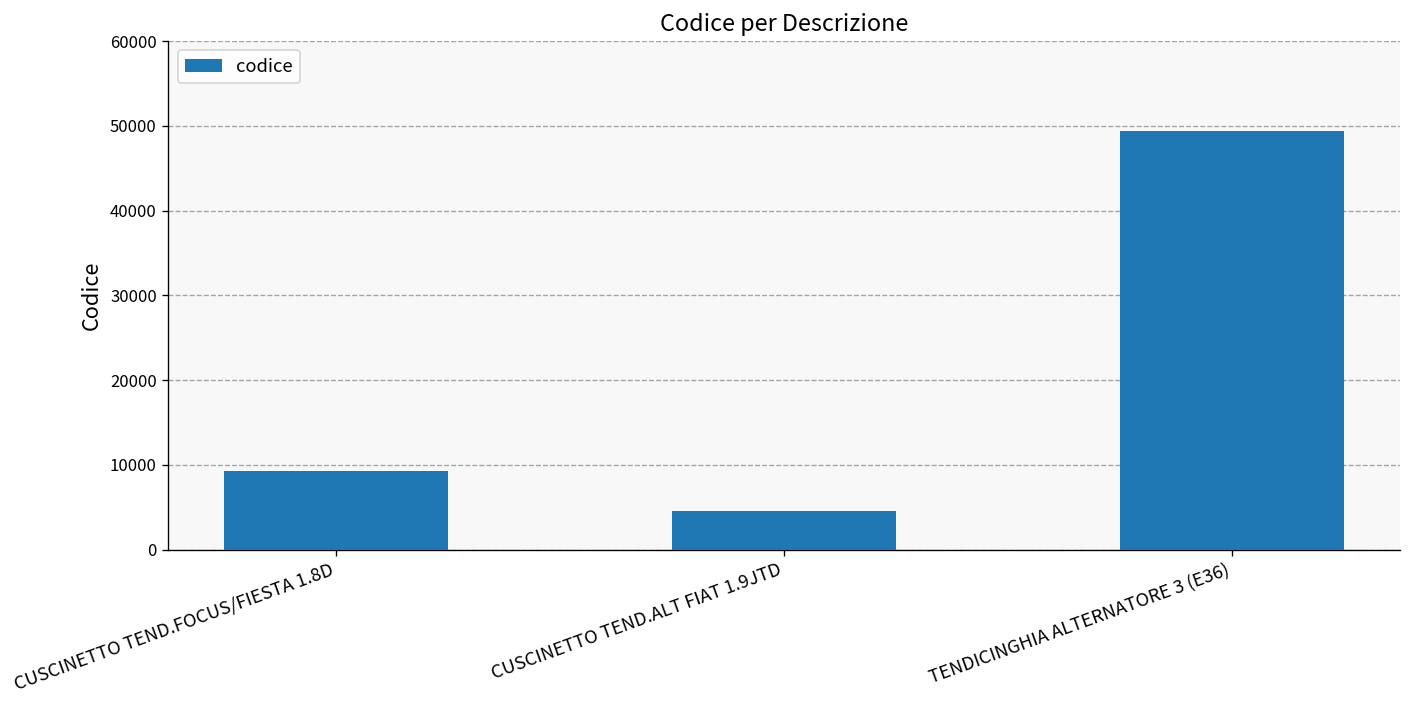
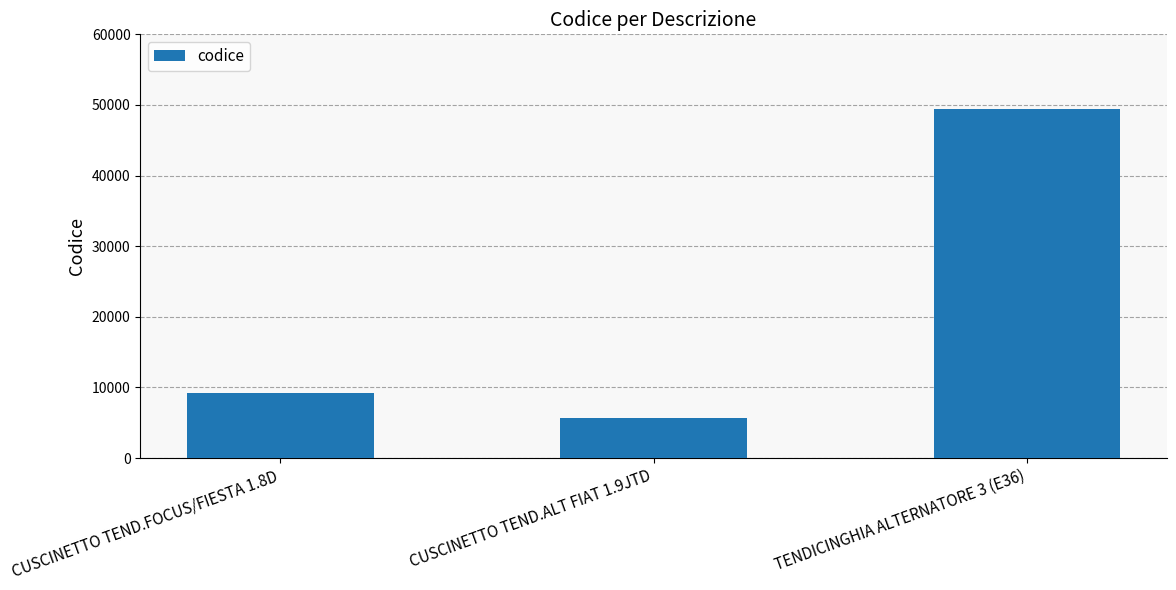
  {
    "CUSCINETTO TEND.FOCUS/FIESTA 1.8D": 9000,
-   "CUSCINETTO TEND.ALT FIAT 1.9JTD": 5000,
+   "CUSCINETTO TEND.ALT FIAT 1.9JTD": 6000,
    "TENDICINGHIA ALTERNATORE 3 (E36)": 49000
  }
